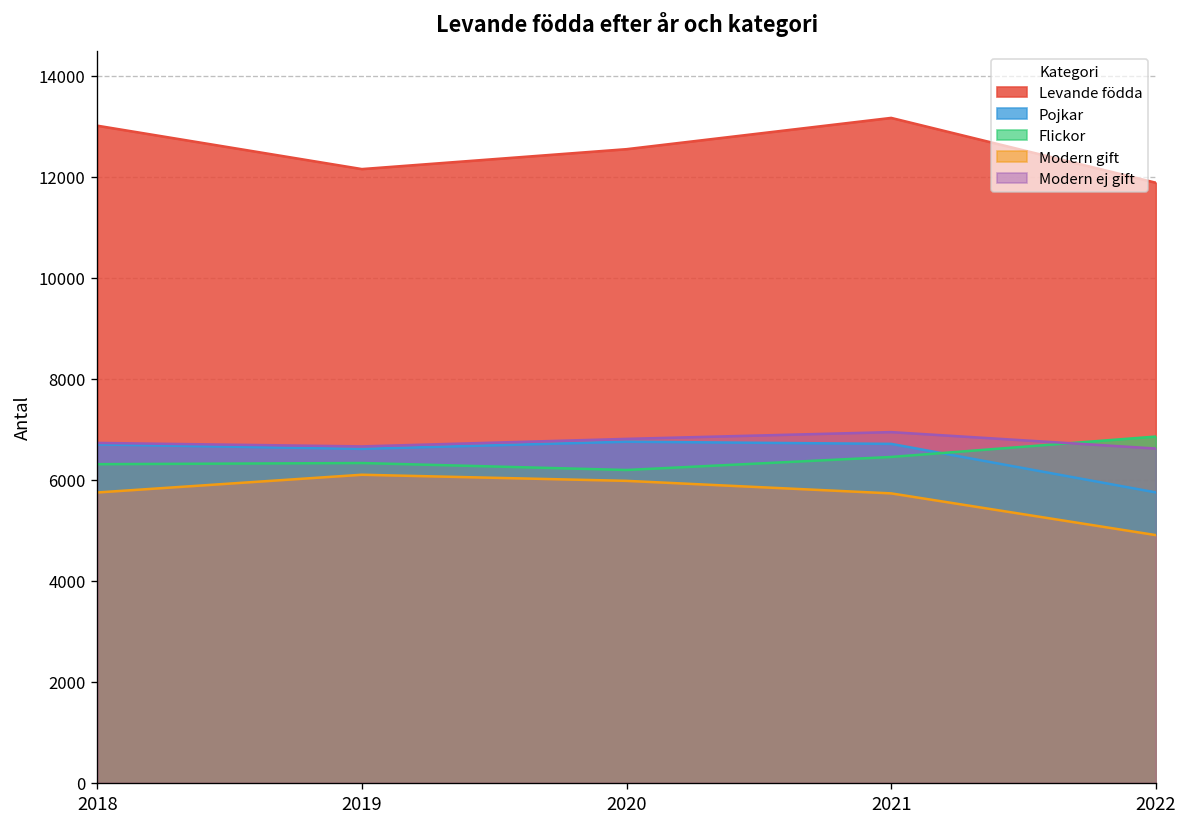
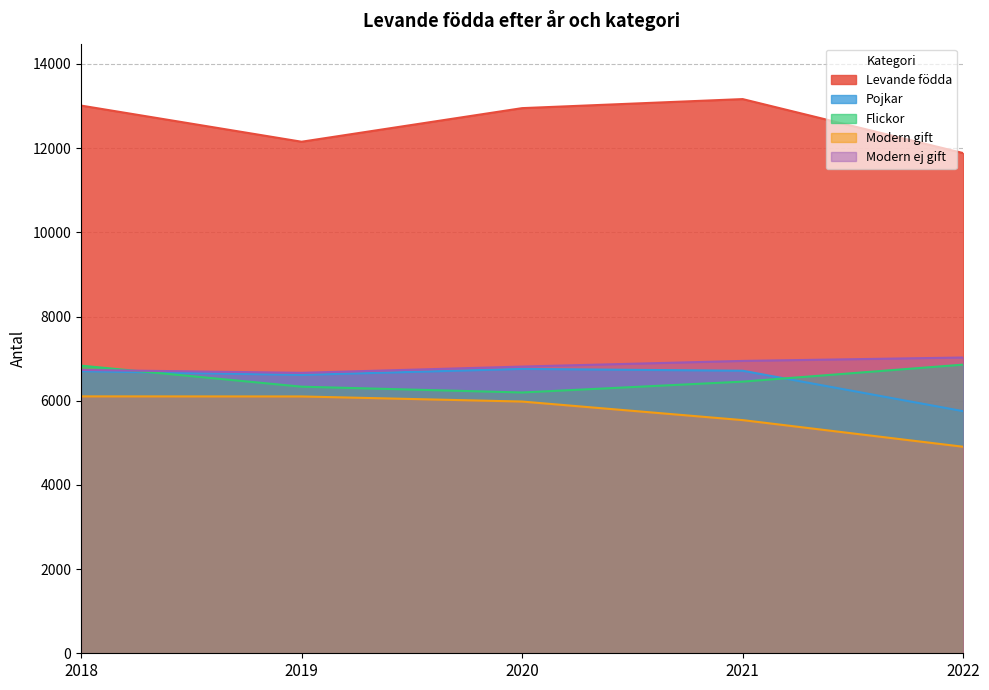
  {
    "Levande födda": {
      "2018": 13000,
      "2019": 12200,
-     "2020": 12500,
+     "2020": 13000,
      "2021": 13200,
      "2022": 11900
    },
    "Pojkar": {
      "2021": 6700,
      "2022": 5800
    },
    "Flickor": {
-     "2018": 6300,
+     "2018": 6800,
      "2019": 6300,
      "2020": 6200,
      "2021": 6500,
      "2022": 6900
    },
    "Modern gift": {
-     "2018": 5800,
+     "2018": 6100,
      "2019": 6100,
      "2020": 6000,
-     "2021": 5700,
+     "2021": 5500,
      "2022": 4900
    },
    "Modern ej gift": {
      "2021": 6900,
-     "2022": 6600
+     "2022": 7000
    }
  }
